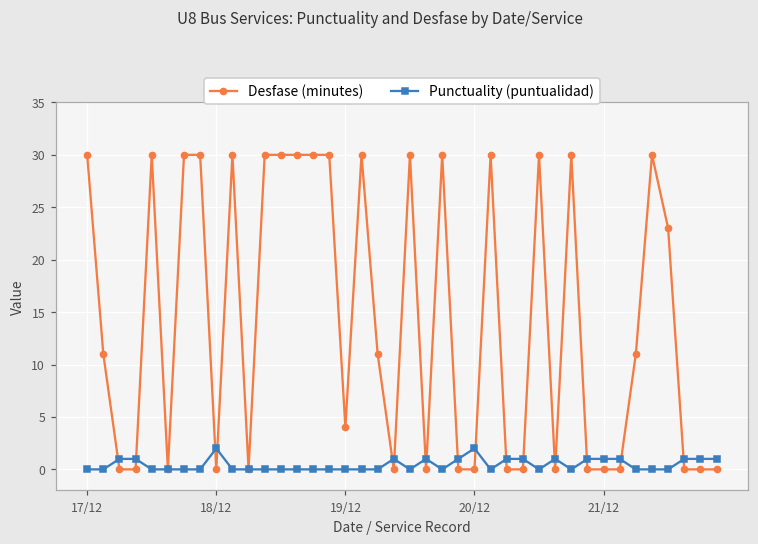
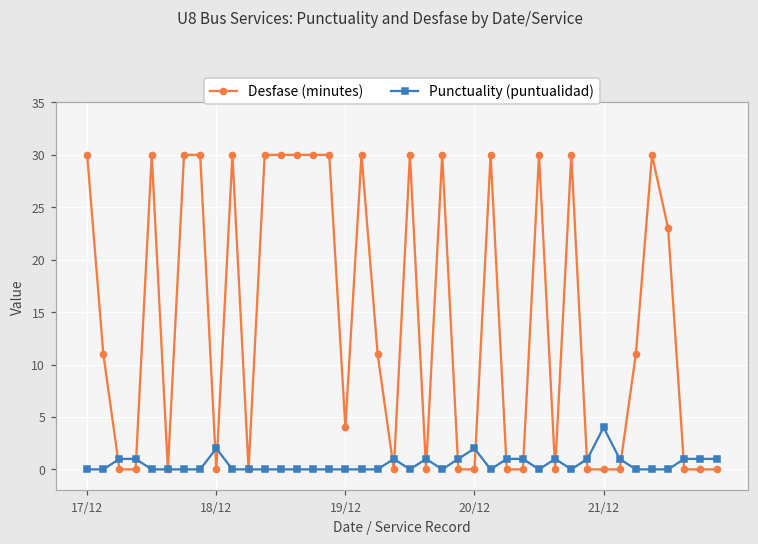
  {
    "Desfase (minutes)": {
      "17/12": 30,
      "18/12": 0,
      "19/12": 4,
      "20/12": 0,
      "21/12": 0
    },
    "Punctuality (puntualidad)": {
      "17/12": 0,
      "18/12": 2,
      "19/12": 0,
      "20/12": 2,
-     "21/12": 1
+     "21/12": 4
    }
  }
